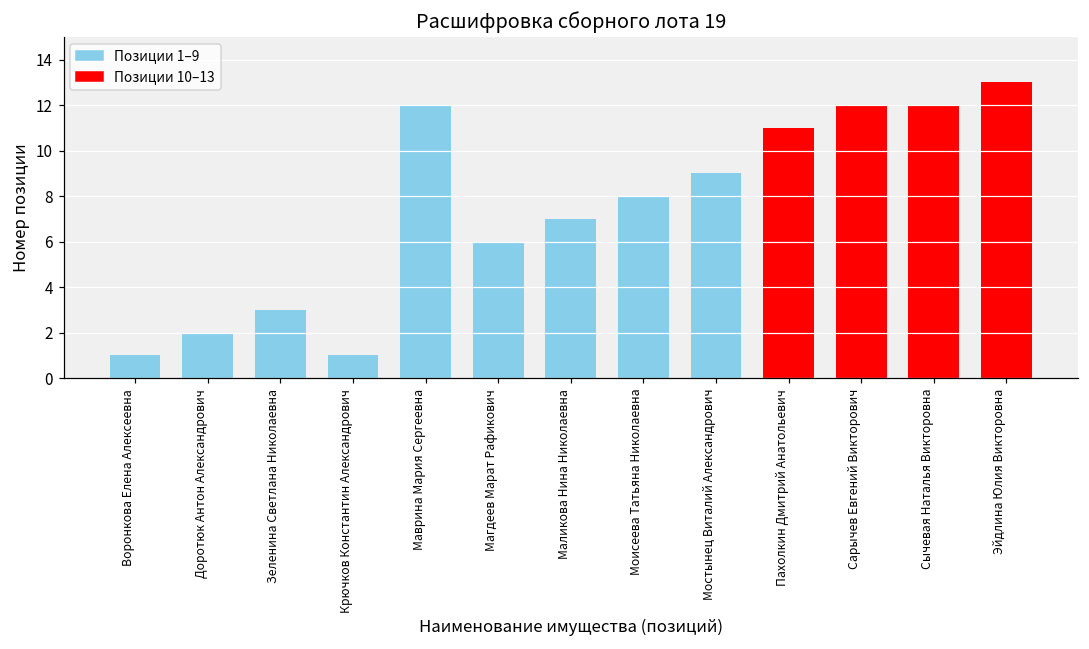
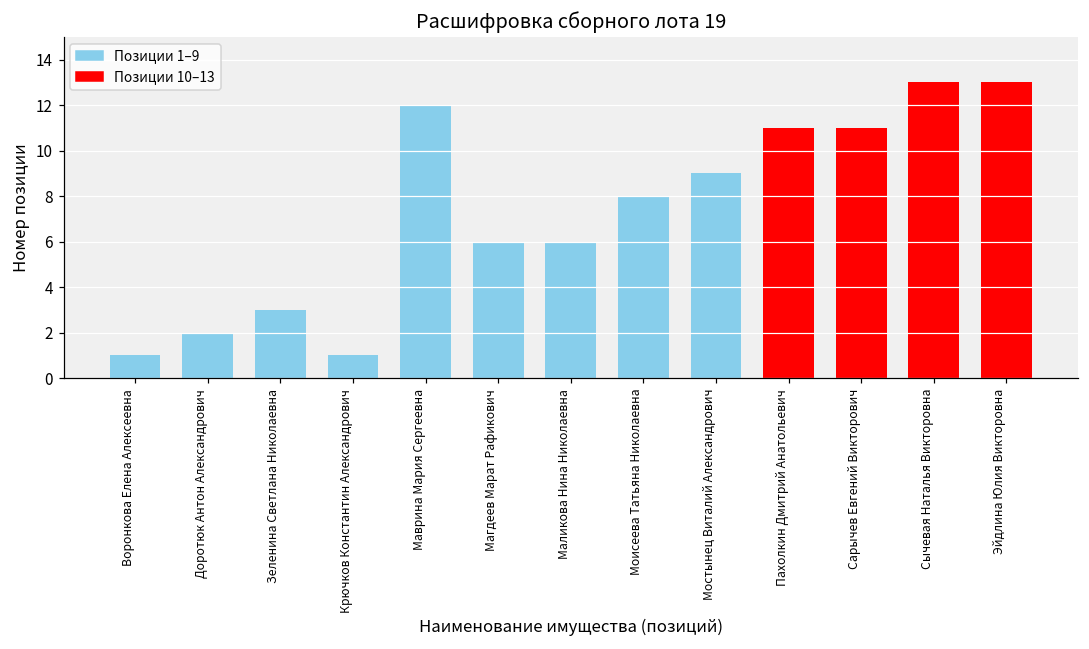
  {
    "Воронкова Елена Алексеевна": 1,
    "Доротюк Антон Александрович": 2,
    "Зеленина Светлана Николаевна": 3,
    "Крючков Константин Александрович": 1,
    "Маврина Мария Сергеевна": 12,
    "Магдеев Марат Рафикович": 6,
-   "Маликова Нина Николаевна": 7,
+   "Маликова Нина Николаевна": 6,
    "Моисеева Татьяна Николаевна": 8,
    "Мостынец Виталий Александрович": 9,
    "Пахолкин Дмитрий Анатольевич": 11,
-   "Сарычев Евгений Викторович": 12,
-   "Сычевая Наталья Викторовна": 12,
+   "Сарычев Евгений Викторович": 11,
+   "Сычевая Наталья Викторовна": 13,
    "Эйдлина Юлия Викторовна": 13
  }
